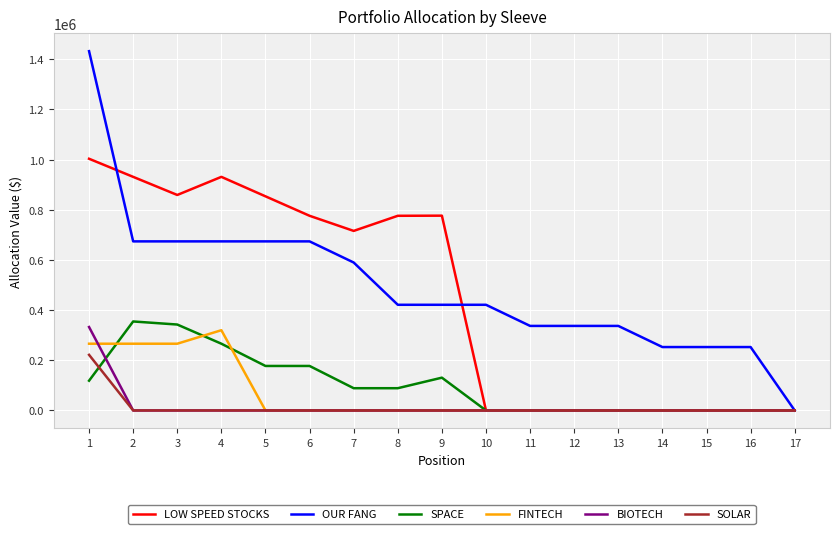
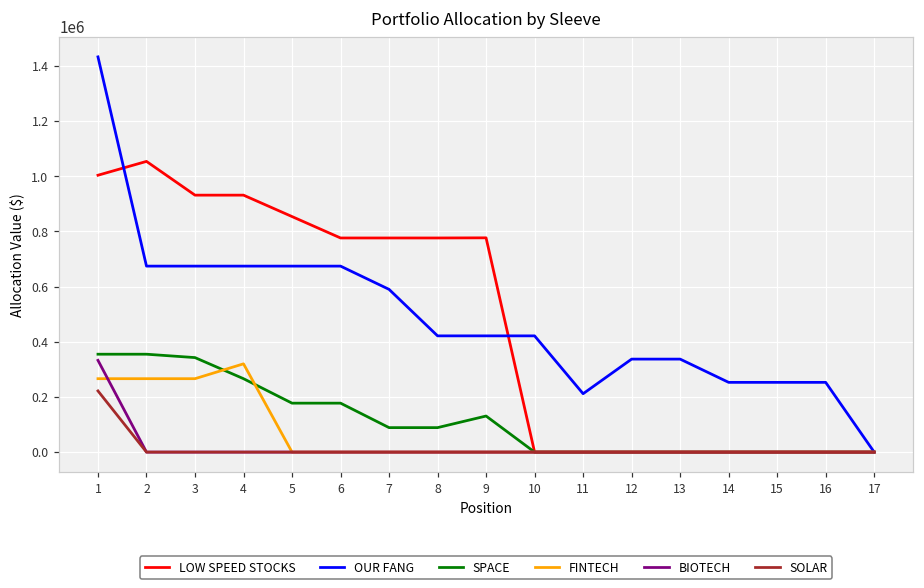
  {
    "LOW SPEED STOCKS": {
      "1": 1000000,
-     "2": 930000,
-     "3": 860000,
+     "2": 1050000,
+     "3": 930000,
      "4": 930000,
      "5": 850000,
      "6": 780000,
-     "7": 720000,
+     "7": 780000,
      "8": 780000,
      "9": 780000
    },
    "OUR FANG": {
      "1": 1430000,
      "2": 670000,
      "3": 670000,
      "4": 670000,
      "5": 670000,
      "6": 670000,
      "7": 590000,
      "8": 420000,
      "9": 420000,
      "10": 420000,
-     "11": 340000,
+     "11": 210000,
      "12": 340000,
      "13": 340000,
      "14": 250000,
      "15": 250000,
      "16": 250000
    },
    "SPACE": {
-     "1": 120000,
+     "1": 350000,
      "2": 350000,
      "3": 340000,
      "4": 270000,
      "5": 180000,
      "6": 180000,
      "7": 90000,
      "8": 90000,
      "9": 130000
    },
    "FINTECH": {
      "1": 270000,
      "2": 270000,
      "3": 270000,
      "4": 320000
    },
    "BIOTECH": {
      "1": 330000
    },
    "SOLAR": {
      "1": 220000
    }
  }
